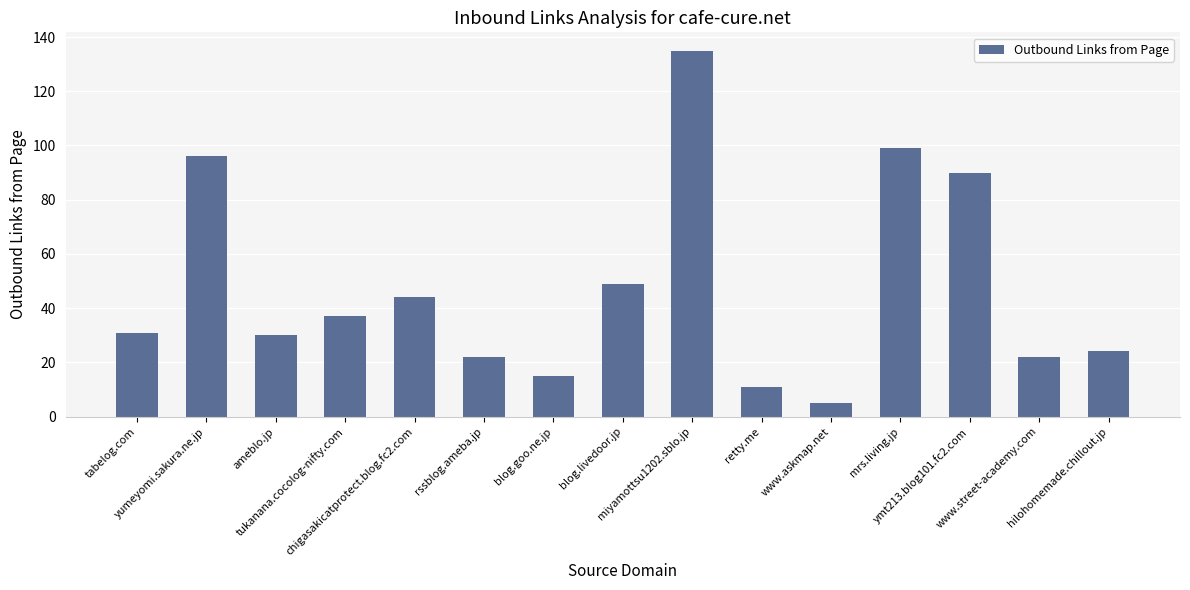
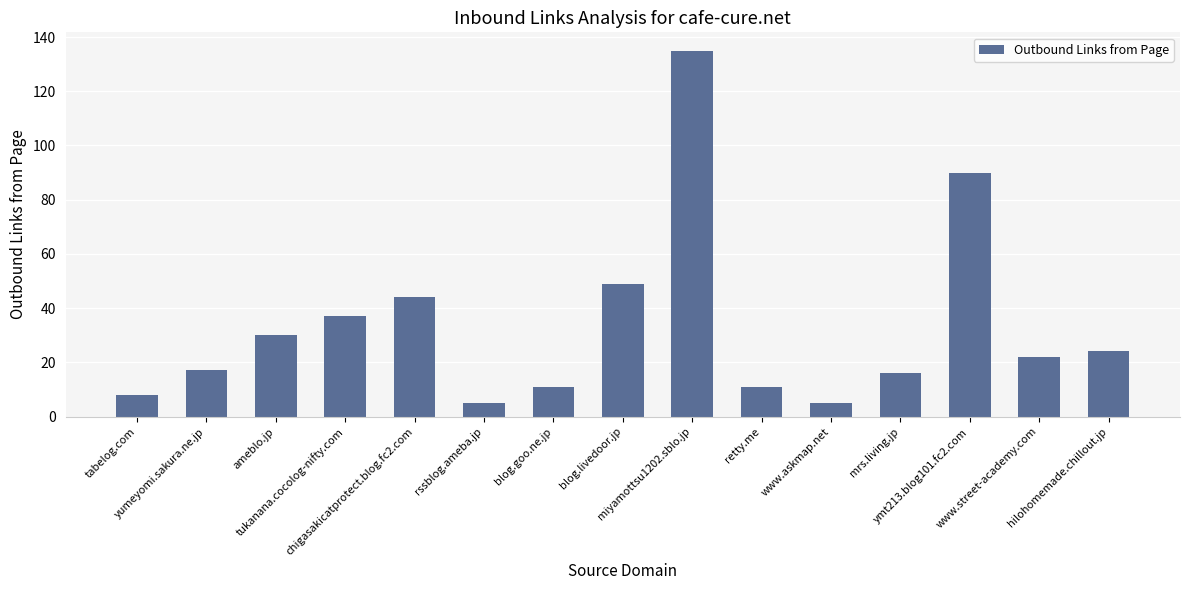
  {
-   "tabelog.com": 31,
-   "yumeyomi.sakura.ne.jp": 96,
+   "tabelog.com": 8,
+   "yumeyomi.sakura.ne.jp": 17,
    "ameblo.jp": 30,
    "tukanana.cocolog-nifty.com": 37,
    "chigasakicatprotect.blog.fc2.com": 44,
-   "rssblog.ameba.jp": 22,
-   "blog.goo.ne.jp": 15,
+   "rssblog.ameba.jp": 5,
+   "blog.goo.ne.jp": 11,
    "blog.livedoor.jp": 49,
    "miyamottsu1202.sblo.jp": 135,
    "retty.me": 11,
    "www.askmap.net": 5,
-   "mrs.living.jp": 99,
+   "mrs.living.jp": 16,
    "ymt213.blog101.fc2.com": 90,
    "www.street-academy.com": 22,
    "hilohomemade.chillout.jp": 24
  }
